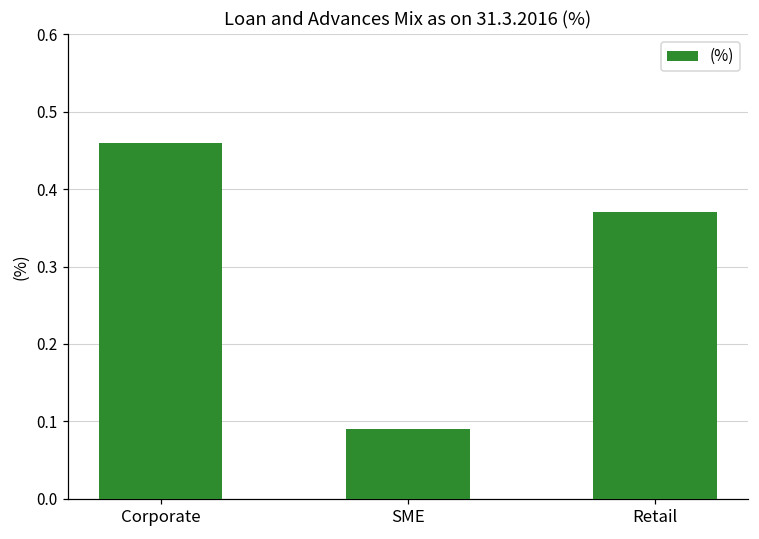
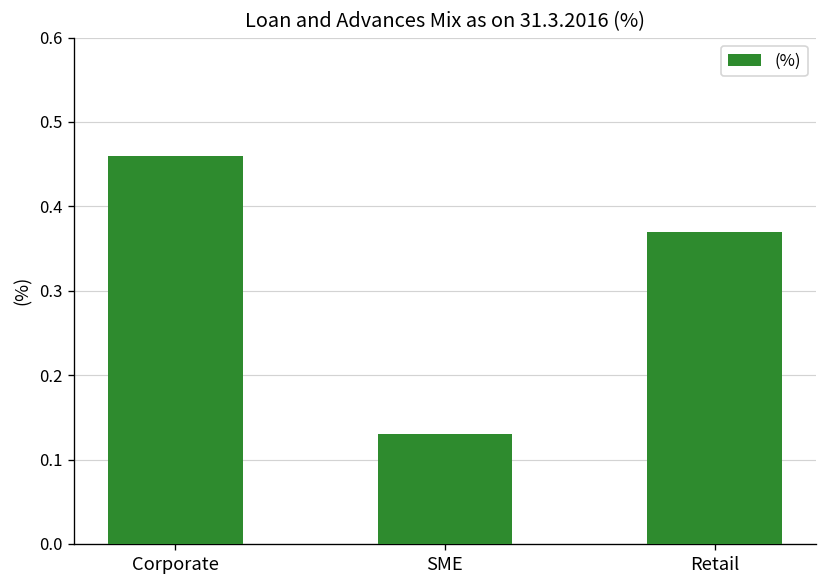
  {
    "Corporate": 0.46,
-   "SME": 0.09,
+   "SME": 0.13,
    "Retail": 0.37
  }
